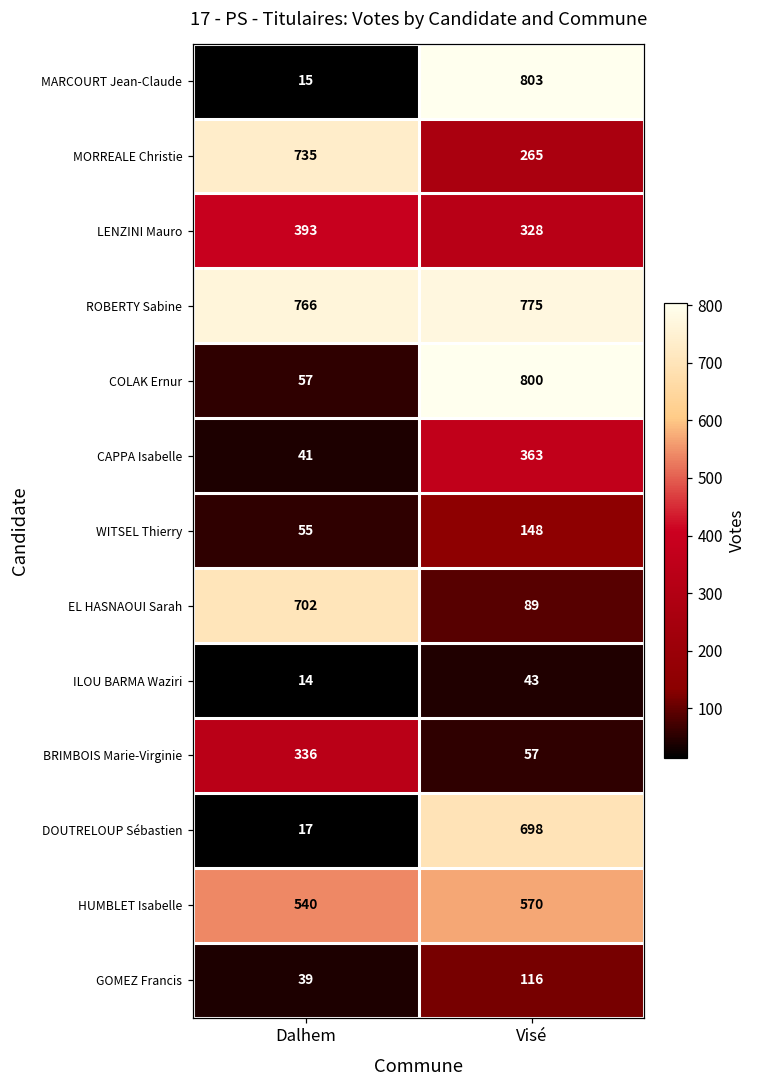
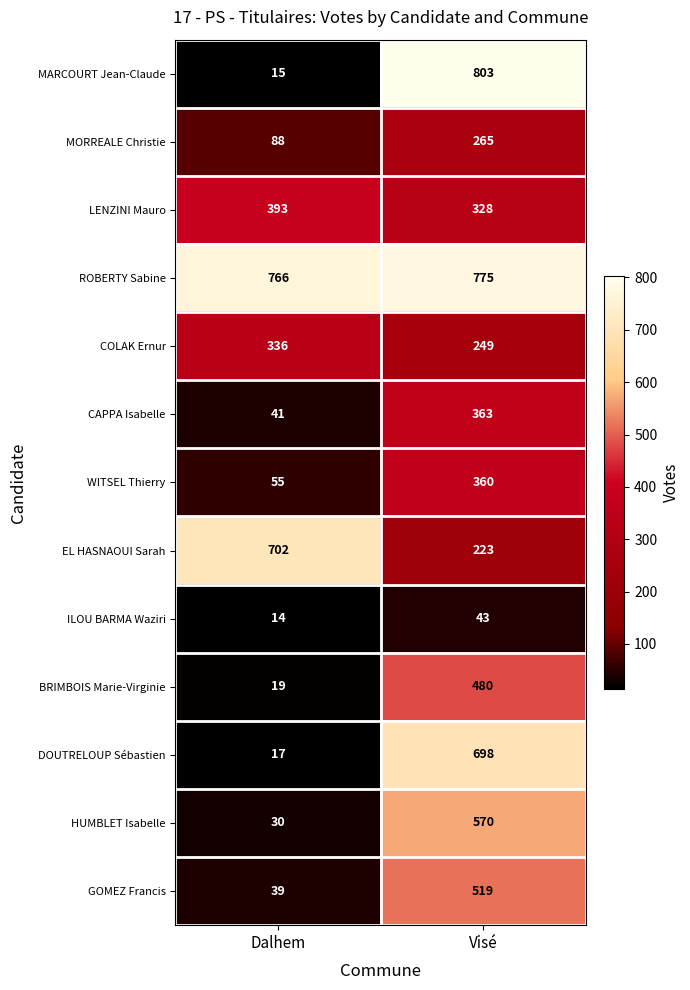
  {
    "MARCOURT Jean-Claude": {
      "Dalhem": 15,
      "Visé": 803
    },
    "MORREALE Christie": {
-     "Dalhem": 735,
+     "Dalhem": 88,
      "Visé": 265
    },
    "LENZINI Mauro": {
      "Dalhem": 393,
      "Visé": 328
    },
    "ROBERTY Sabine": {
      "Dalhem": 766,
      "Visé": 775
    },
    "COLAK Ernur": {
-     "Dalhem": 57,
-     "Visé": 800
+     "Dalhem": 336,
+     "Visé": 249
    },
    "CAPPA Isabelle": {
      "Dalhem": 41,
      "Visé": 363
    },
    "WITSEL Thierry": {
      "Dalhem": 55,
-     "Visé": 148
+     "Visé": 360
    },
    "EL HASNAOUI Sarah": {
      "Dalhem": 702,
-     "Visé": 89
+     "Visé": 223
    },
    "ILOU BARMA Waziri": {
      "Dalhem": 14,
      "Visé": 43
    },
    "BRIMBOIS Marie-Virginie": {
-     "Dalhem": 336,
-     "Visé": 57
+     "Dalhem": 19,
+     "Visé": 480
    },
    "DOUTRELOUP Sébastien": {
      "Dalhem": 17,
      "Visé": 698
    },
    "HUMBLET Isabelle": {
-     "Dalhem": 540,
+     "Dalhem": 30,
      "Visé": 570
    },
    "GOMEZ Francis": {
      "Dalhem": 39,
-     "Visé": 116
+     "Visé": 519
    }
  }
